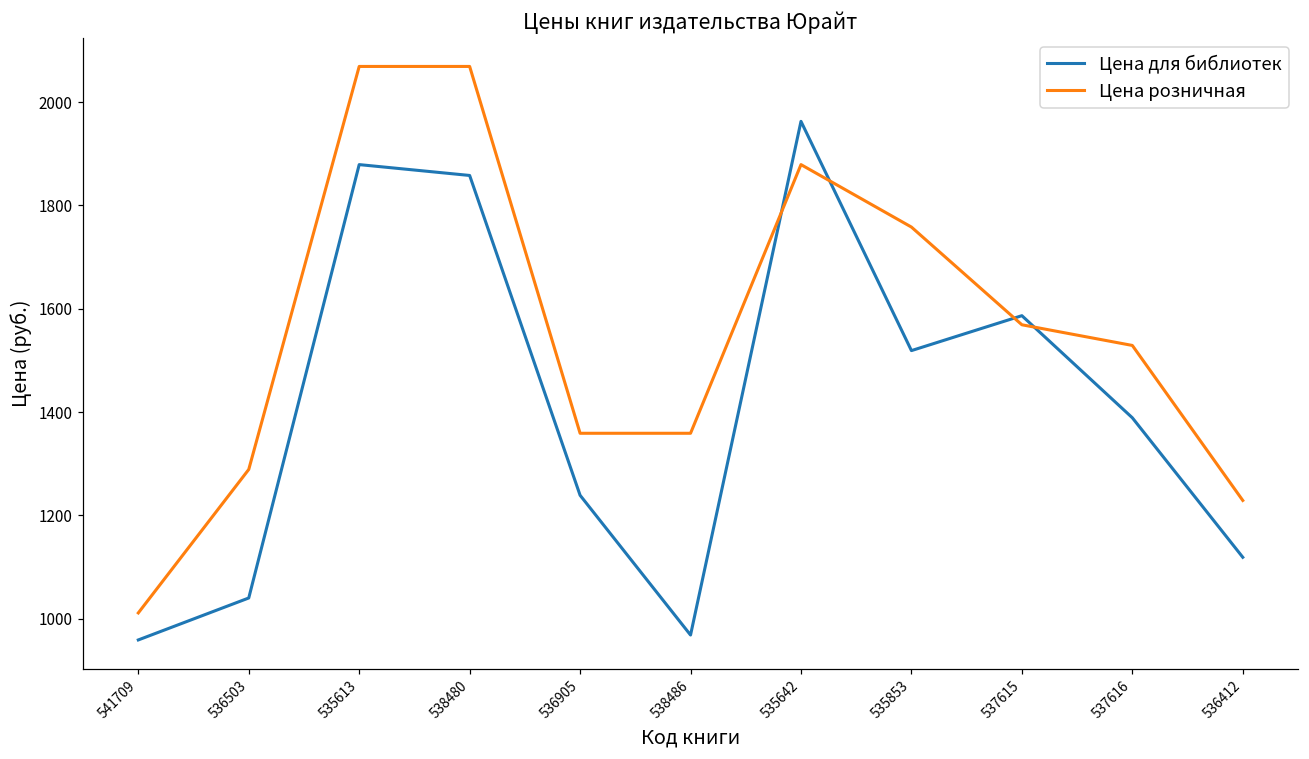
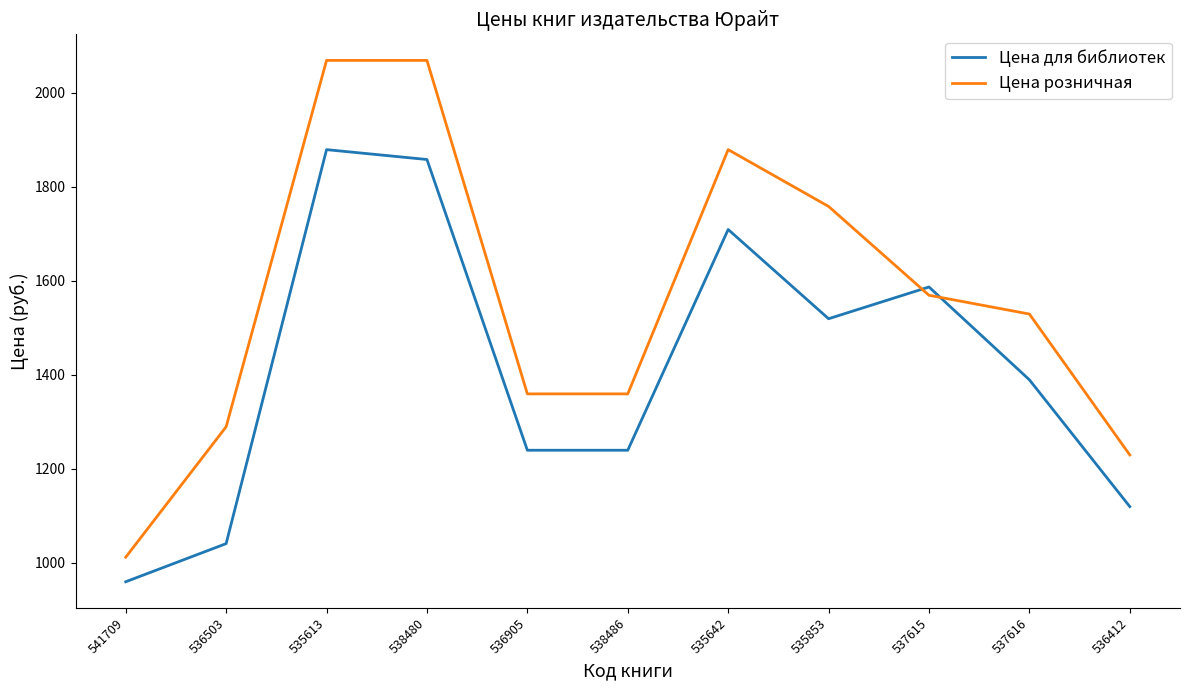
  {
    "Цена для библиотек": {
      "541709": 960,
      "536503": 1040,
      "535613": 1880,
      "538480": 1860,
      "536905": 1240,
-     "538486": 970,
-     "535642": 1960,
+     "538486": 1240,
+     "535642": 1710,
      "535853": 1520,
      "537615": 1590,
      "537616": 1390,
      "536412": 1120
    },
    "Цена розничная": {
      "541709": 1010,
      "536503": 1290,
      "535613": 2070,
      "538480": 2070,
      "536905": 1360,
      "538486": 1360,
      "535642": 1880,
      "535853": 1760,
      "537615": 1570,
      "537616": 1530,
      "536412": 1230
    }
  }
